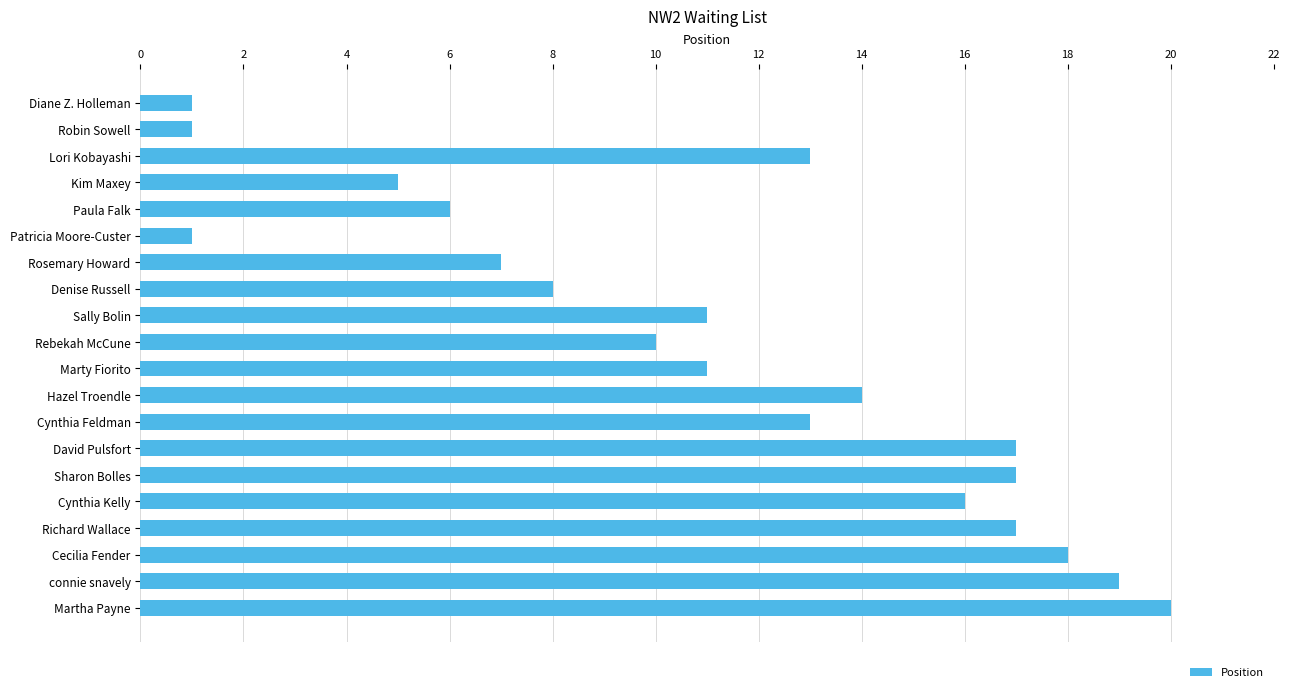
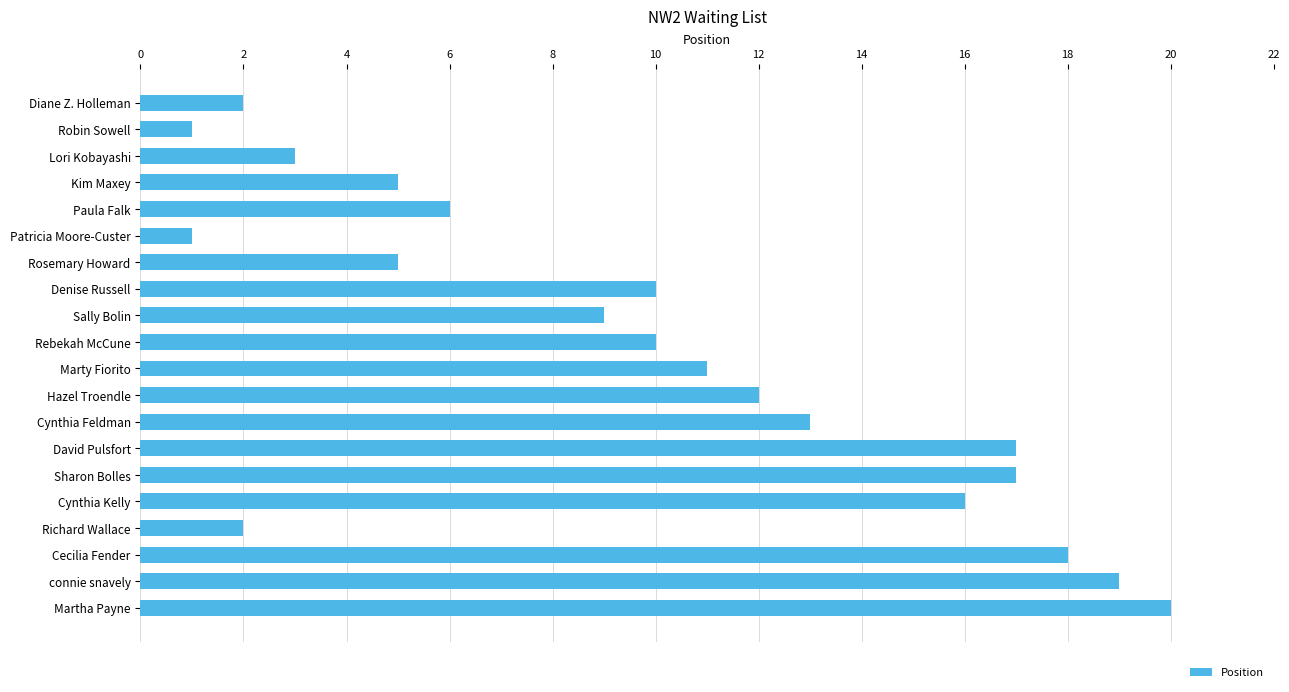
  {
-   "Diane Z. Holleman": 1,
+   "Diane Z. Holleman": 2,
    "Robin Sowell": 1,
-   "Lori Kobayashi": 13,
+   "Lori Kobayashi": 3,
    "Kim Maxey": 5,
    "Paula Falk": 6,
    "Patricia Moore-Custer": 1,
-   "Rosemary Howard": 7,
-   "Denise Russell": 8,
-   "Sally Bolin": 11,
+   "Rosemary Howard": 5,
+   "Denise Russell": 10,
+   "Sally Bolin": 9,
    "Rebekah McCune": 10,
    "Marty Fiorito": 11,
-   "Hazel Troendle": 14,
+   "Hazel Troendle": 12,
    "Cynthia Feldman": 13,
    "David Pulsfort": 17,
    "Sharon Bolles": 17,
    "Cynthia Kelly": 16,
-   "Richard Wallace": 17,
+   "Richard Wallace": 2,
    "Cecilia Fender": 18,
    "connie snavely": 19,
    "Martha Payne": 20
  }
